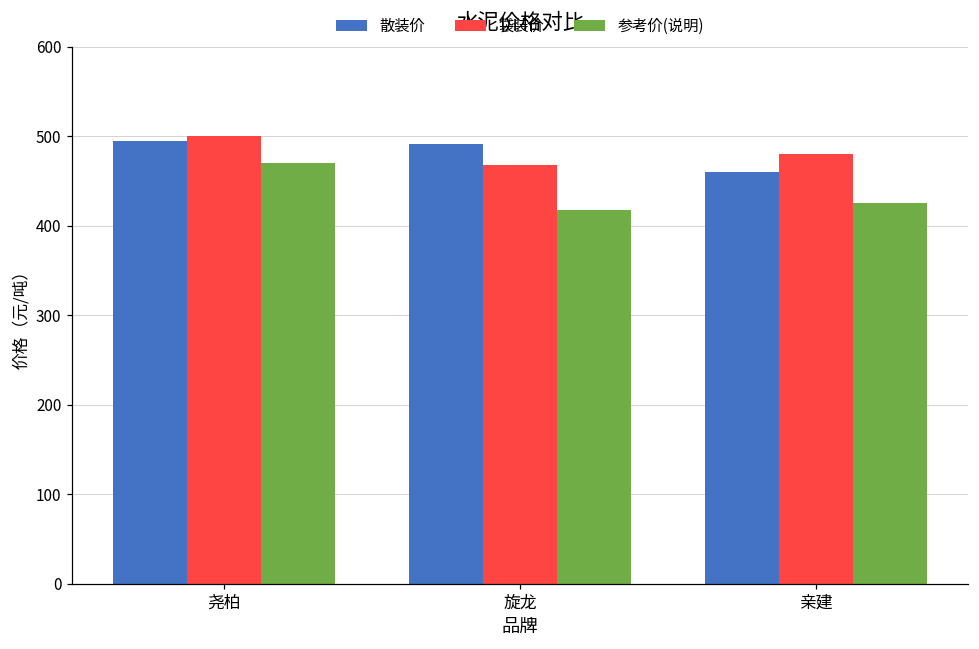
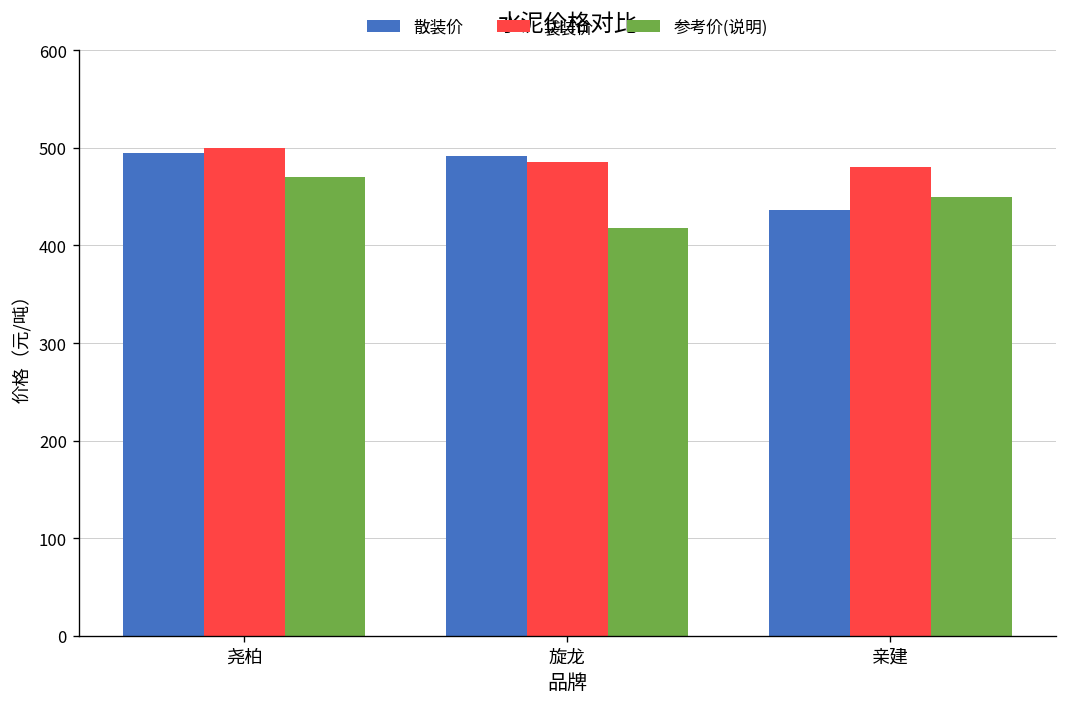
  {
    "散装价": {
      "尧柏": 500,
      "旋龙": 490,
-     "亲建": 460
+     "亲建": 440
    },
    "袋装价": {
      "尧柏": 500,
-     "旋龙": 470,
+     "旋龙": 490,
      "亲建": 480
    },
    "参考价(说明)": {
      "尧柏": 470,
      "旋龙": 420,
-     "亲建": 430
+     "亲建": 450
    }
  }
